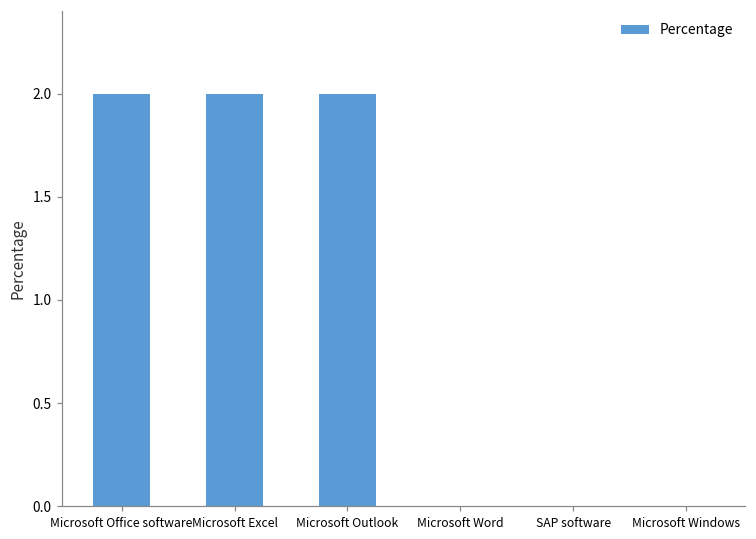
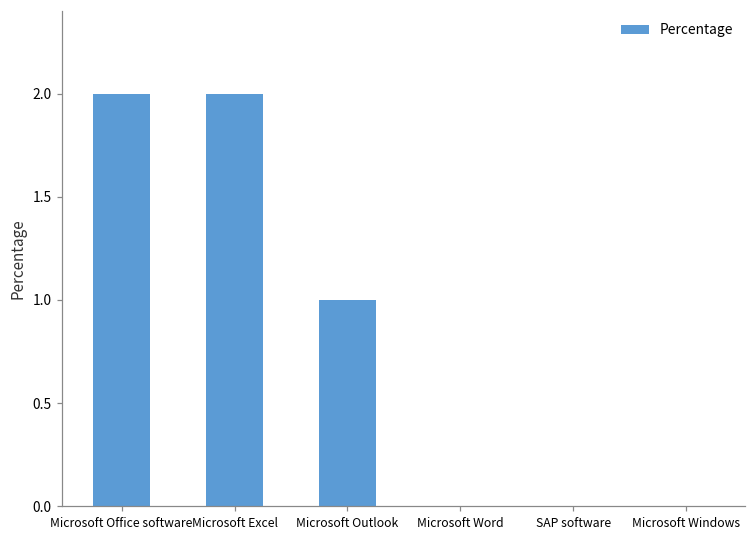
  {
    "Microsoft Office software": 2,
    "Microsoft Excel": 2,
-   "Microsoft Outlook": 2,
+   "Microsoft Outlook": 1,
    "Microsoft Word": 0,
    "SAP software": 0,
    "Microsoft Windows": 0
  }
